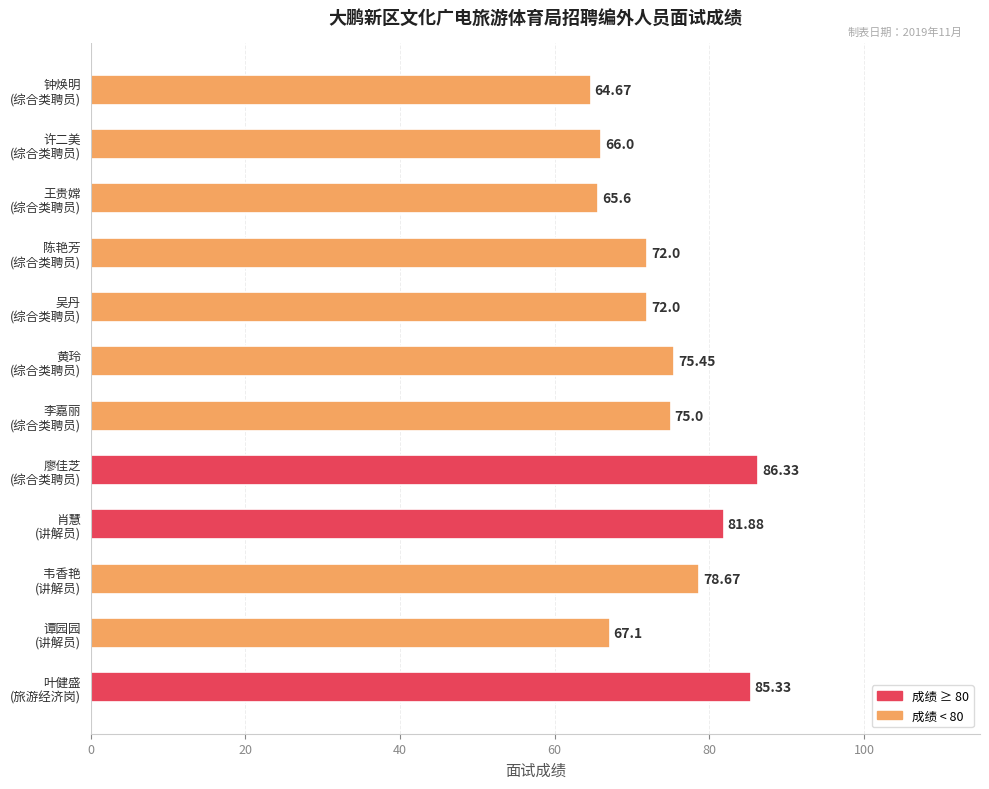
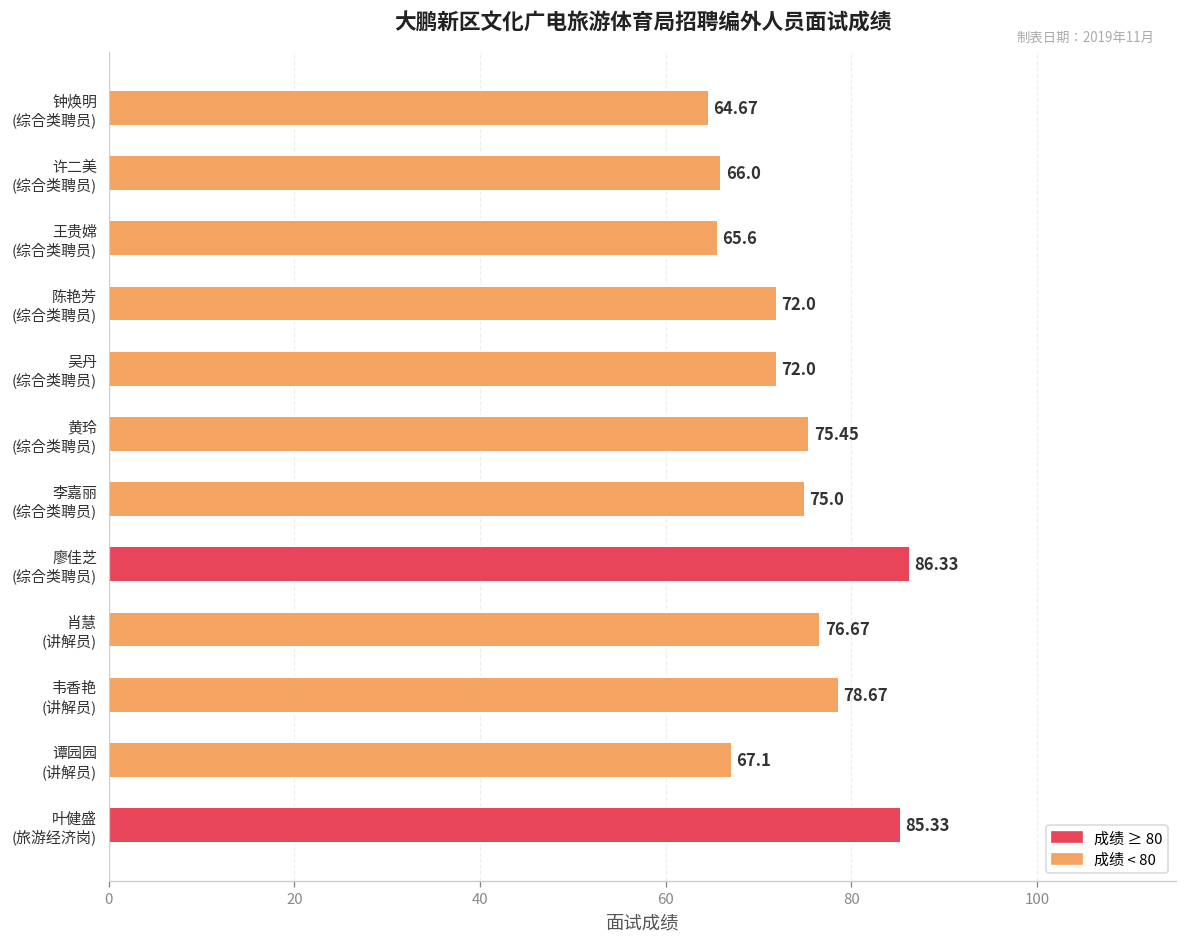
  {
    "钟焕明 (综合类聘员)": 64.67,
    "许二美 (综合类聘员)": 66.0,
    "王贵嫦 (综合类聘员)": 65.6,
    "陈艳芳 (综合类聘员)": 72.0,
    "吴丹 (综合类聘员)": 72.0,
    "黄玲 (综合类聘员)": 75.45,
    "李嘉丽 (综合类聘员)": 75.0,
    "廖佳芝 (综合类聘员)": 86.33,
-   "肖慧 (讲解员)": 81.88,
+   "肖慧 (讲解员)": 76.67,
    "韦香艳 (讲解员)": 78.67,
    "谭园园 (讲解员)": 67.1,
    "叶健盛 (旅游经济岗)": 85.33
  }
